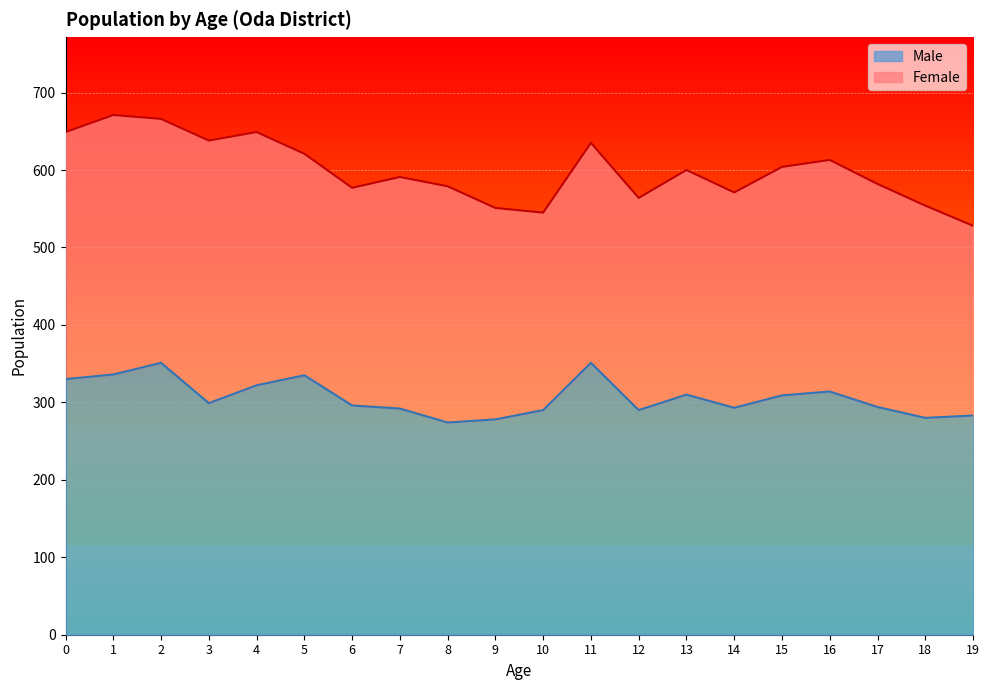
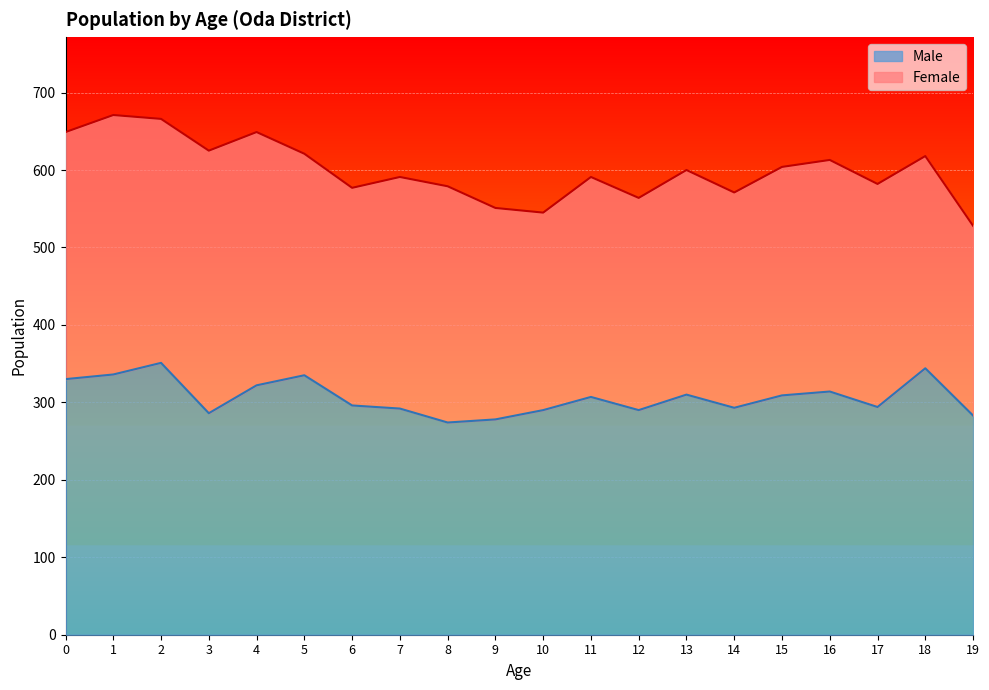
  {
    "Male": {
      "0": 330,
      "1": 340,
      "2": 350,
-     "3": 300,
+     "3": 290,
      "4": 320,
      "5": 340,
      "6": 300,
      "7": 290,
      "8": 270,
      "9": 280,
      "10": 290,
-     "11": 350,
+     "11": 310,
      "12": 290,
      "13": 310,
      "14": 290,
      "15": 310,
      "16": 310,
      "17": 290,
-     "18": 280,
+     "18": 340,
      "19": 280
    },
    "Female": {
      "3": 340,
      "11": 280,
      "18": 270
    }
  }
